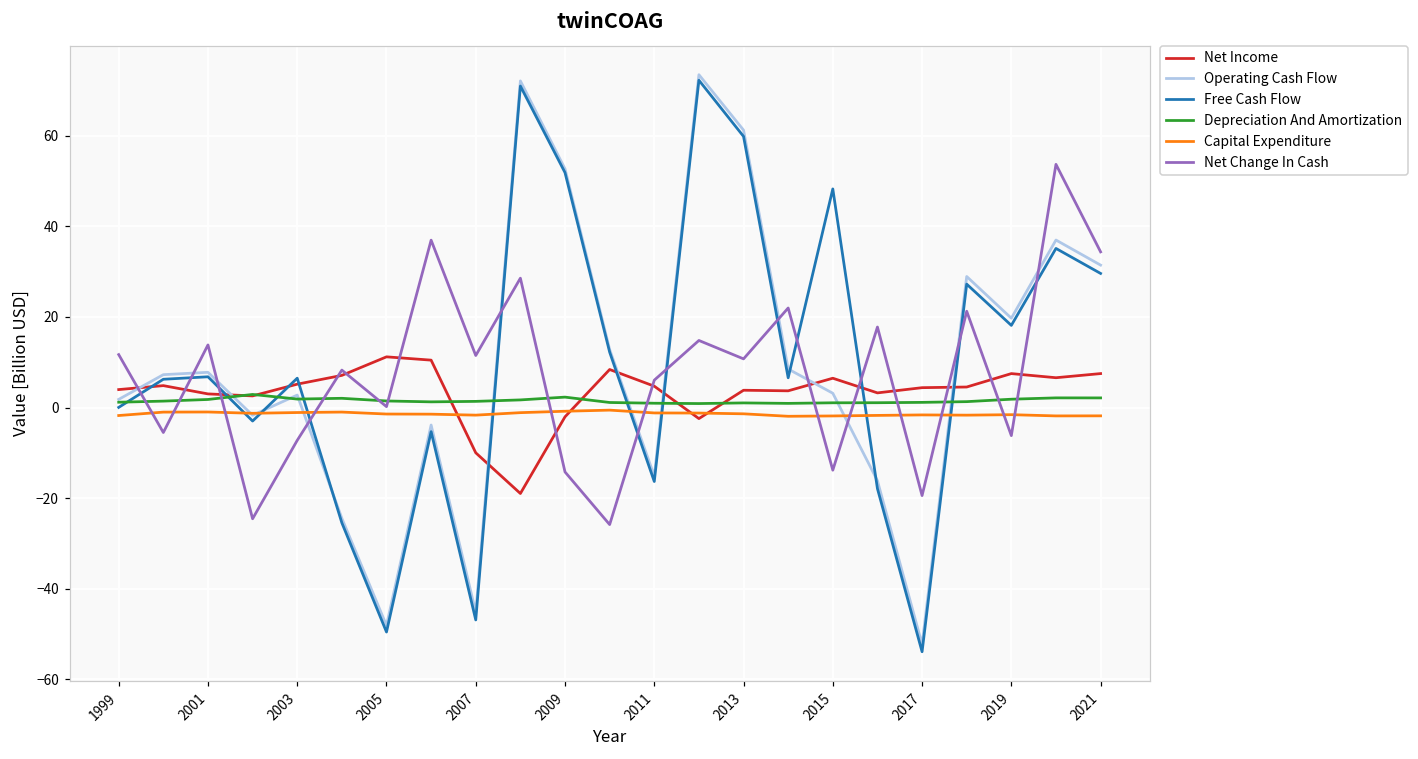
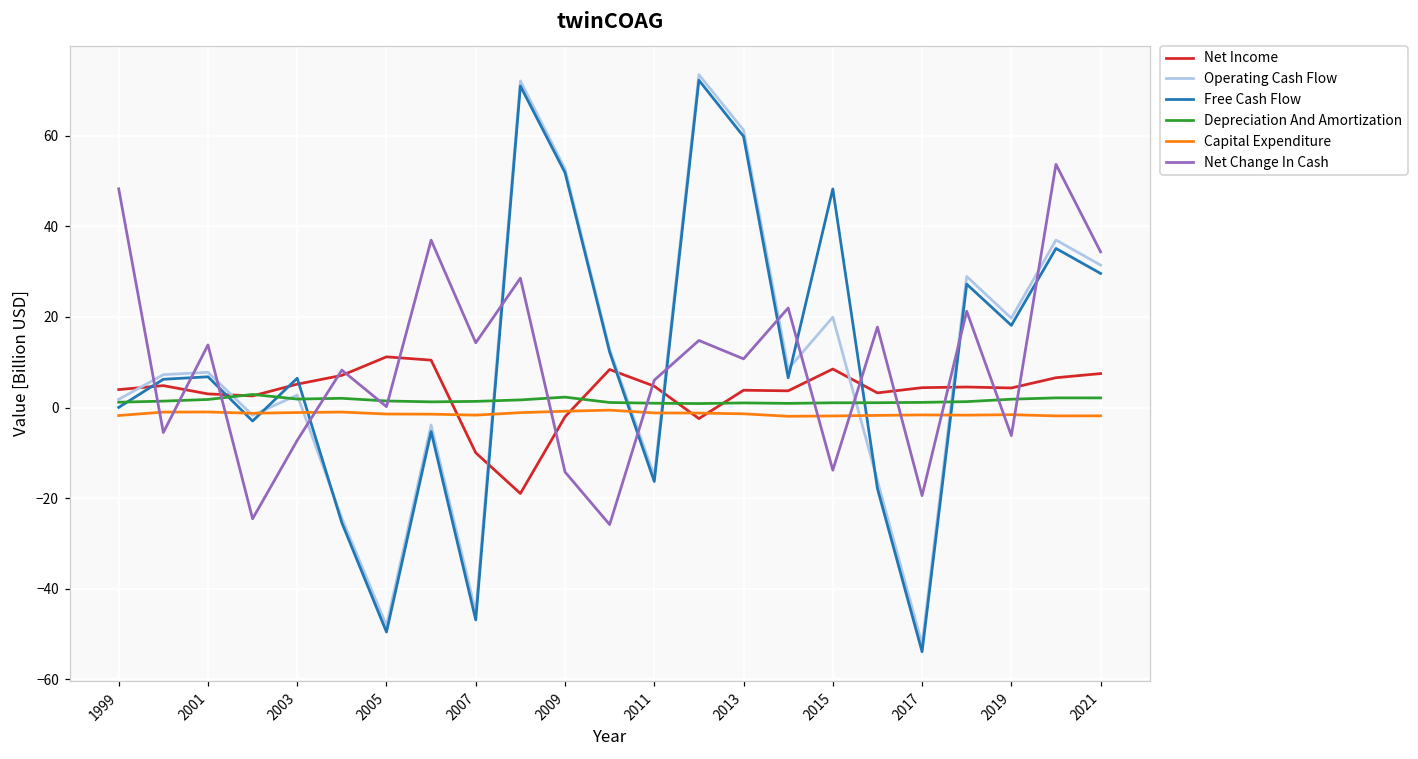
  {
    "Net Income": {
      "1999": 4,
      "2001": 3,
      "2003": 5,
      "2005": 11,
      "2007": -10,
      "2009": -2,
      "2011": 5,
      "2013": 4,
-     "2015": 6,
+     "2015": 8,
      "2017": 4,
-     "2019": 7,
+     "2019": 4,
      "2021": 7
    },
    "Operating Cash Flow": {
      "1999": 2,
      "2001": 8,
      "2003": 3,
      "2005": -48,
      "2007": -45,
      "2009": 53,
      "2011": -15,
      "2013": 61,
-     "2015": 3,
+     "2015": 20,
      "2017": -52,
      "2019": 20,
      "2021": 31
    },
    "Free Cash Flow": {
      "1999": 0,
      "2001": 7,
      "2003": 6,
      "2005": -50,
      "2007": -47,
      "2009": 52,
      "2011": -16,
      "2013": 60,
      "2015": 48,
      "2017": -54,
      "2019": 18,
      "2021": 30
    },
    "Depreciation And Amortization": {
      "1999": 1,
      "2001": 2,
      "2003": 2,
      "2005": 1,
      "2007": 1,
      "2009": 2,
      "2011": 1,
      "2013": 1,
      "2015": 1,
      "2017": 1,
      "2019": 2,
      "2021": 2
    },
    "Capital Expenditure": {
      "1999": -2,
      "2001": -1,
      "2003": -1,
      "2005": -1,
      "2007": -2,
      "2009": -1,
      "2011": -1,
      "2013": -1,
      "2015": -2,
      "2017": -2,
      "2019": -2,
      "2021": -2
    },
    "Net Change In Cash": {
-     "1999": 12,
+     "1999": 48,
      "2001": 14,
      "2003": -7,
      "2005": 0,
-     "2007": 11,
+     "2007": 14,
      "2009": -14,
      "2011": 6,
      "2013": 11,
      "2015": -14,
      "2017": -19,
      "2019": -6,
      "2021": 34
    }
  }
